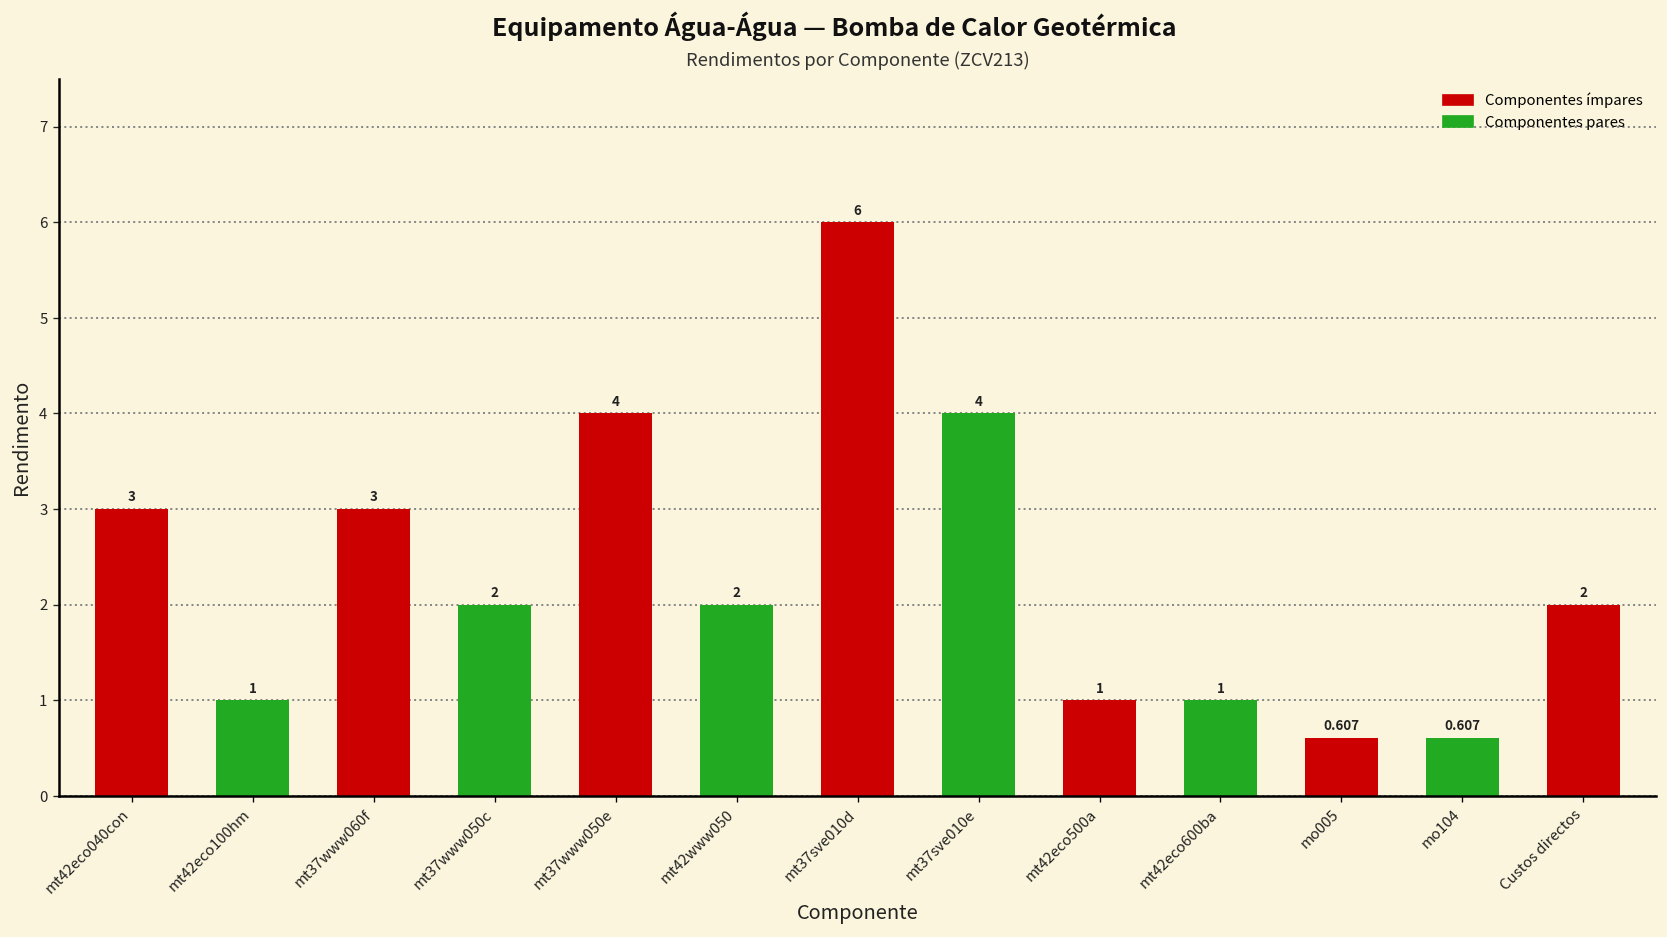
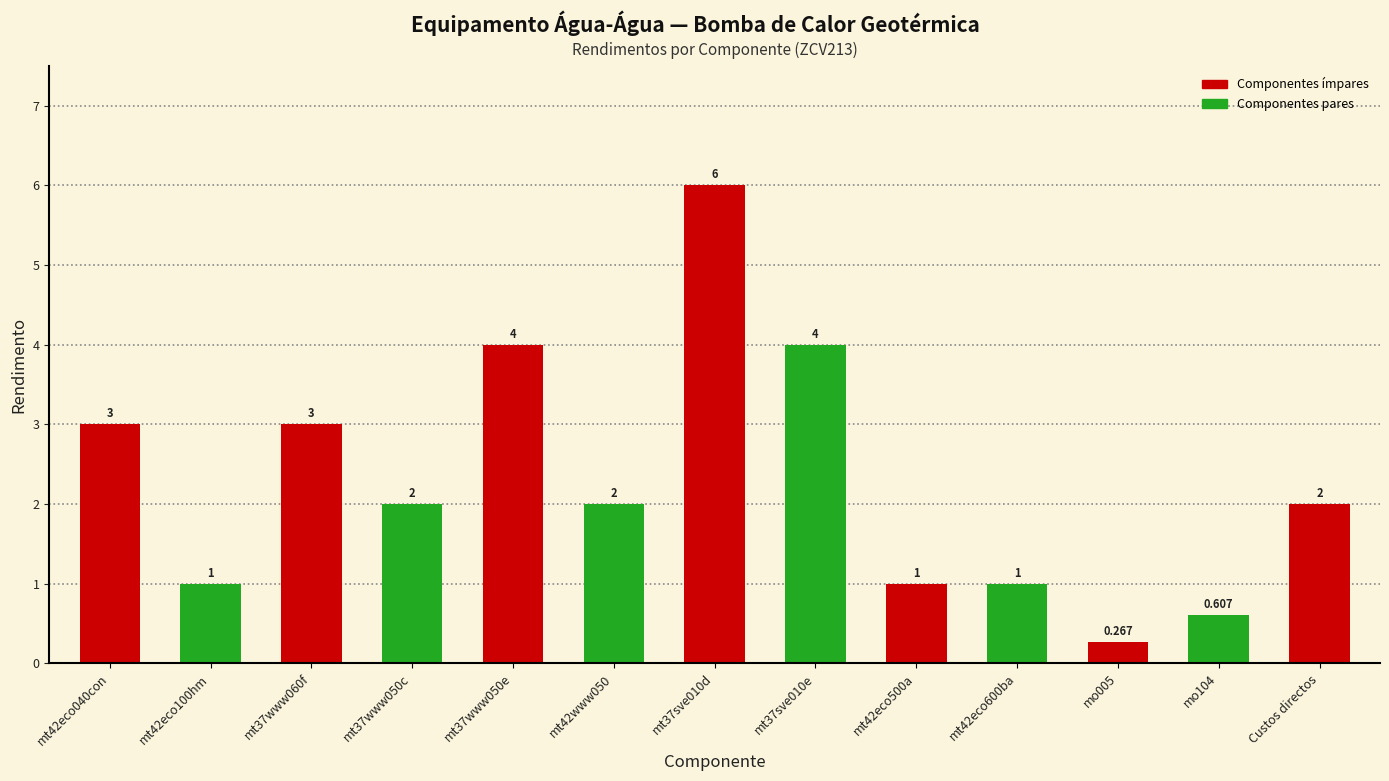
  {
    "mt42eco040con": 3,
    "mt42eco100hm": 1,
    "mt37www060f": 3,
    "mt37www050c": 2,
    "mt37www050e": 4,
    "mt42www050": 2,
    "mt37sve010d": 6,
    "mt37sve010e": 4,
    "mt42eco500a": 1,
    "mt42eco600ba": 1,
-   "mo005": 0.607,
+   "mo005": 0.267,
    "mo104": 0.607,
    "Custos directos": 2
  }
